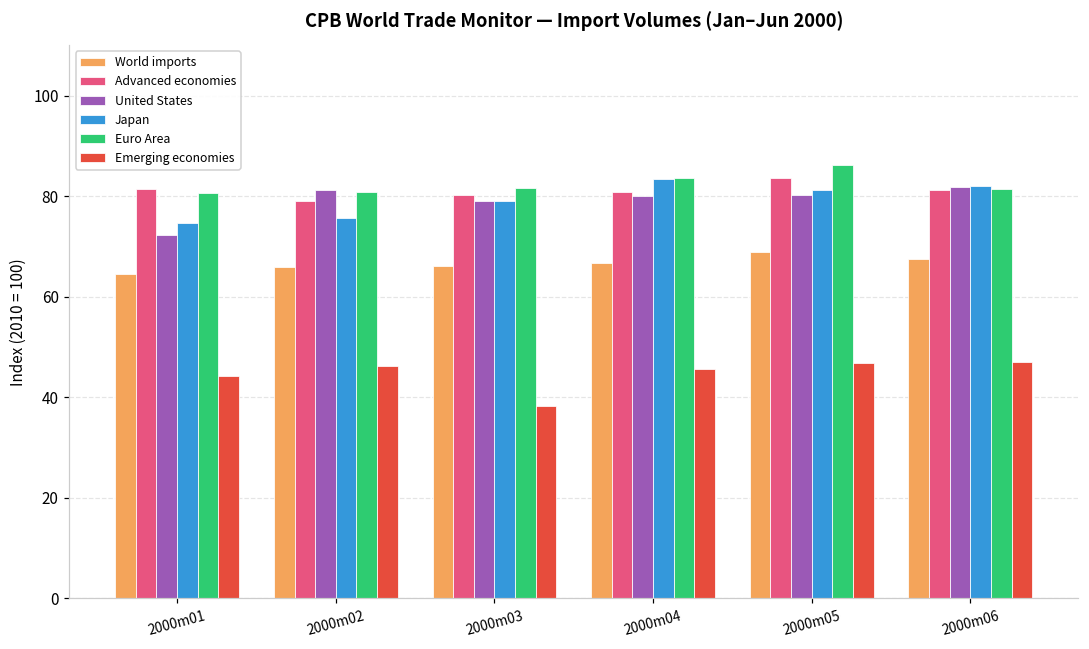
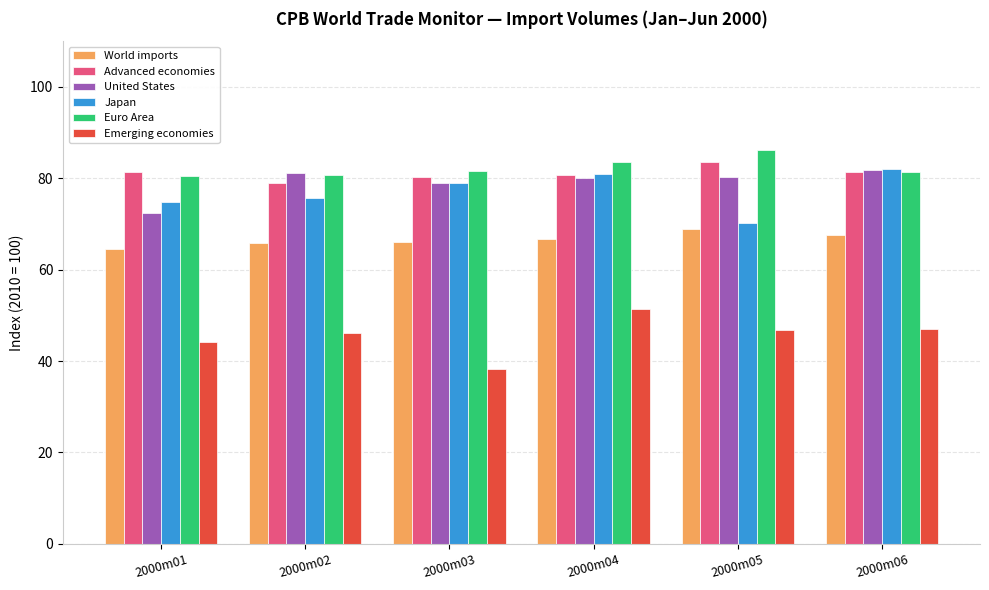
  {
    "World imports": {
      "2000m01": 65,
      "2000m02": 66,
      "2000m03": 66,
      "2000m04": 67,
      "2000m05": 69,
      "2000m06": 68
    },
    "Advanced economies": {
      "2000m01": 81,
      "2000m02": 79,
      "2000m03": 80,
      "2000m04": 81,
      "2000m05": 84,
      "2000m06": 81
    },
    "United States": {
      "2000m01": 72,
      "2000m02": 81,
      "2000m03": 79,
      "2000m04": 80,
      "2000m05": 80,
      "2000m06": 82
    },
    "Japan": {
      "2000m01": 75,
      "2000m02": 76,
      "2000m03": 79,
-     "2000m04": 83,
-     "2000m05": 81,
+     "2000m04": 81,
+     "2000m05": 70,
      "2000m06": 82
    },
    "Euro Area": {
      "2000m01": 81,
      "2000m02": 81,
      "2000m03": 82,
      "2000m04": 84,
      "2000m05": 86,
      "2000m06": 81
    },
    "Emerging economies": {
      "2000m01": 44,
      "2000m02": 46,
      "2000m03": 38,
-     "2000m04": 46,
+     "2000m04": 51,
      "2000m05": 47,
      "2000m06": 47
    }
  }
